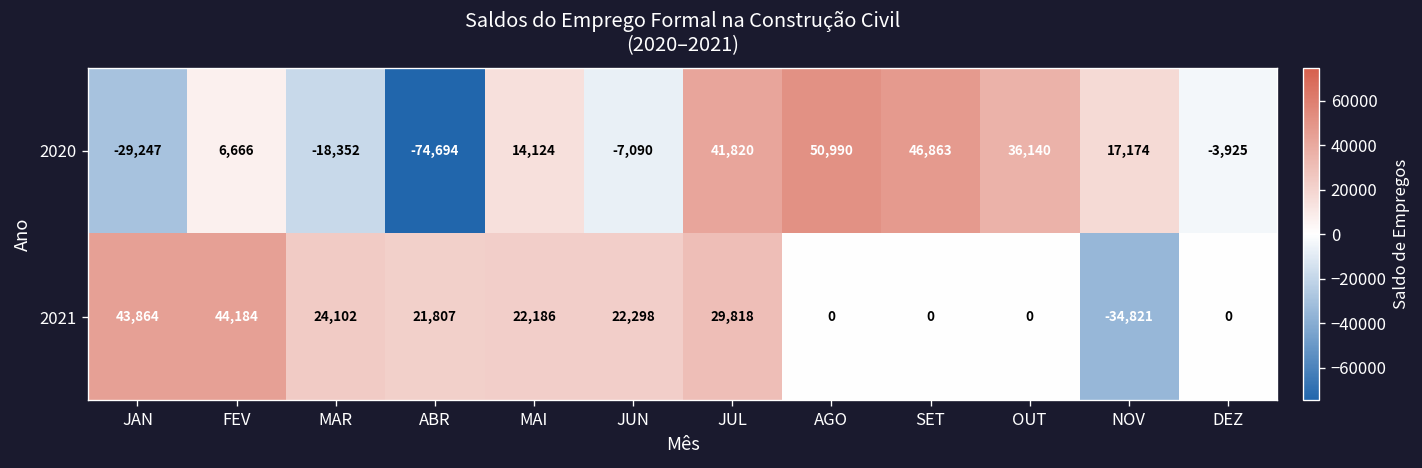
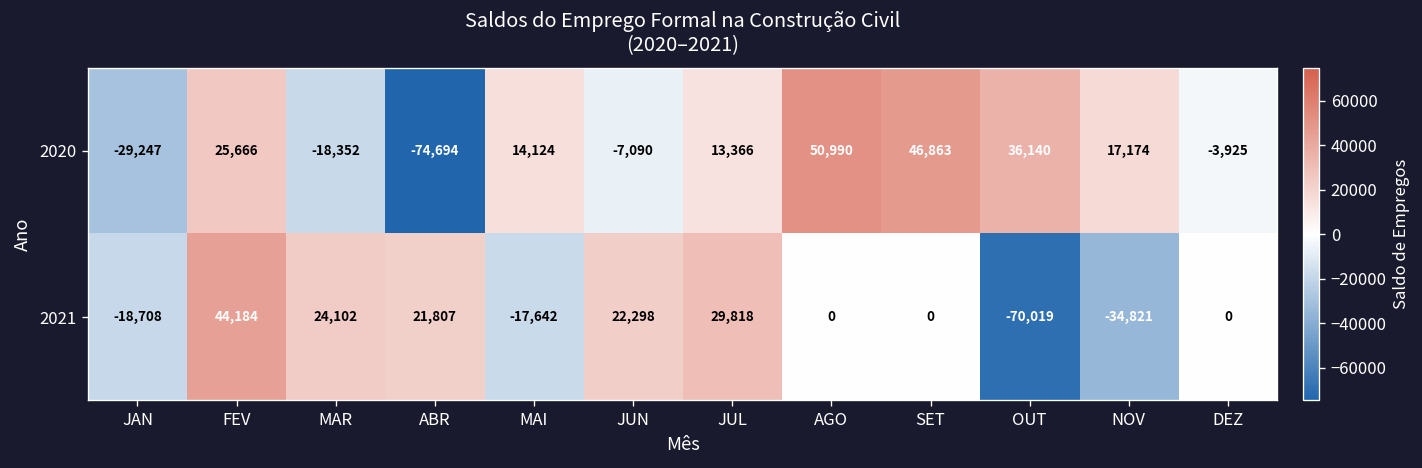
  {
    "2020": {
      "JAN": "-29,247",
-     "FEV": "6,666",
+     "FEV": "25,666",
      "MAR": "-18,352",
      "ABR": "-74,694",
      "MAI": "14,124",
      "JUN": "-7,090",
-     "JUL": "41,820",
+     "JUL": "13,366",
      "AGO": "50,990",
      "SET": "46,863",
      "OUT": "36,140",
      "NOV": "17,174",
      "DEZ": "-3,925"
    },
    "2021": {
-     "JAN": "43,864",
+     "JAN": "-18,708",
      "FEV": "44,184",
      "MAR": "24,102",
      "ABR": "21,807",
-     "MAI": "22,186",
+     "MAI": "-17,642",
      "JUN": "22,298",
      "JUL": "29,818",
      "AGO": "0",
      "SET": "0",
-     "OUT": "0",
+     "OUT": "-70,019",
      "NOV": "-34,821",
      "DEZ": "0"
    }
  }
